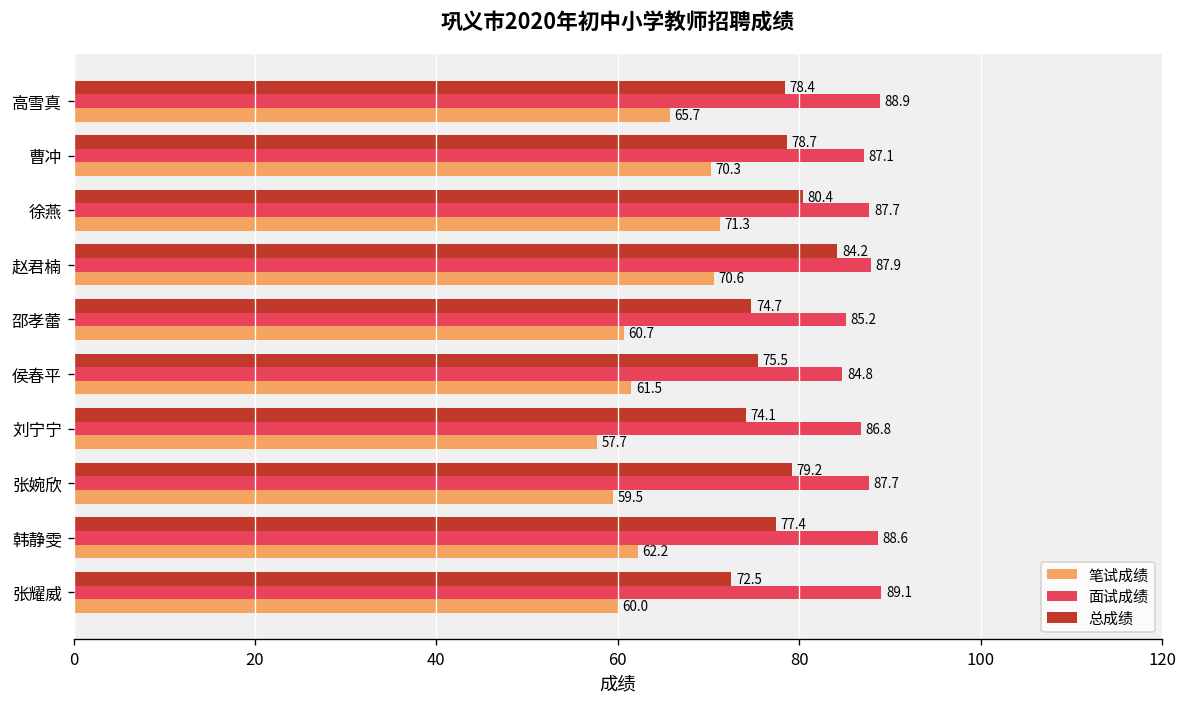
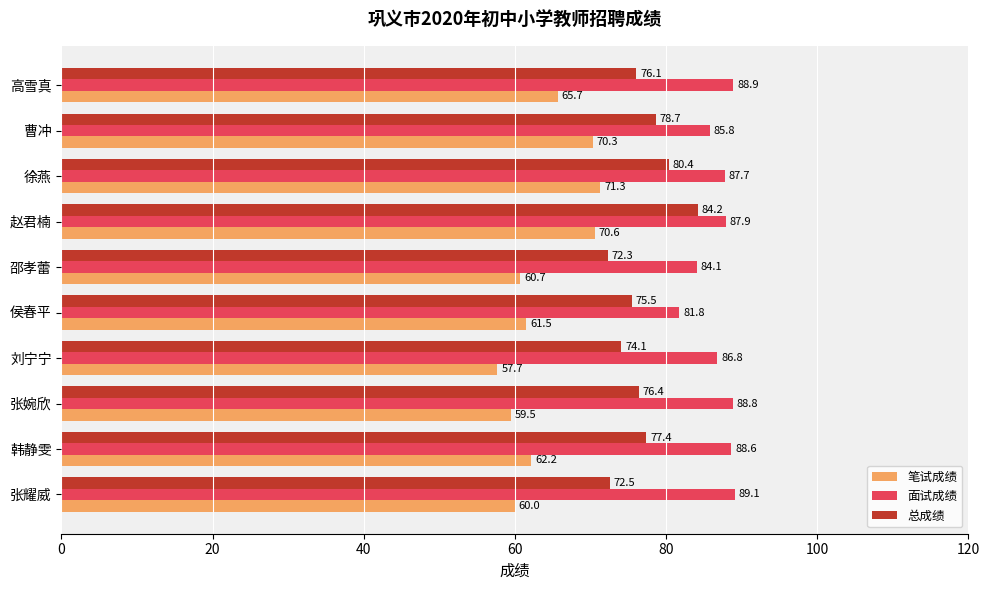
  {
    "笔试成绩": {
      "高雪真": 65.7,
      "曹冲": 70.3,
      "徐燕": 71.3,
      "赵君楠": 70.6,
      "邵孝蕾": 60.7,
      "侯春平": 61.5,
      "刘宁宁": 57.7,
      "张婉欣": 59.5,
      "韩静雯": 62.2,
      "张耀威": 60.0
    },
    "面试成绩": {
      "高雪真": 88.9,
-     "曹冲": 87.1,
+     "曹冲": 85.8,
      "徐燕": 87.7,
      "赵君楠": 87.9,
-     "邵孝蕾": 85.2,
-     "侯春平": 84.8,
+     "邵孝蕾": 84.1,
+     "侯春平": 81.8,
      "刘宁宁": 86.8,
-     "张婉欣": 87.7,
+     "张婉欣": 88.8,
      "韩静雯": 88.6,
      "张耀威": 89.1
    },
    "总成绩": {
-     "高雪真": 78.4,
+     "高雪真": 76.1,
      "曹冲": 78.7,
      "徐燕": 80.4,
      "赵君楠": 84.2,
-     "邵孝蕾": 74.7,
+     "邵孝蕾": 72.3,
      "侯春平": 75.5,
      "刘宁宁": 74.1,
-     "张婉欣": 79.2,
+     "张婉欣": 76.4,
      "韩静雯": 77.4,
      "张耀威": 72.5
    }
  }
